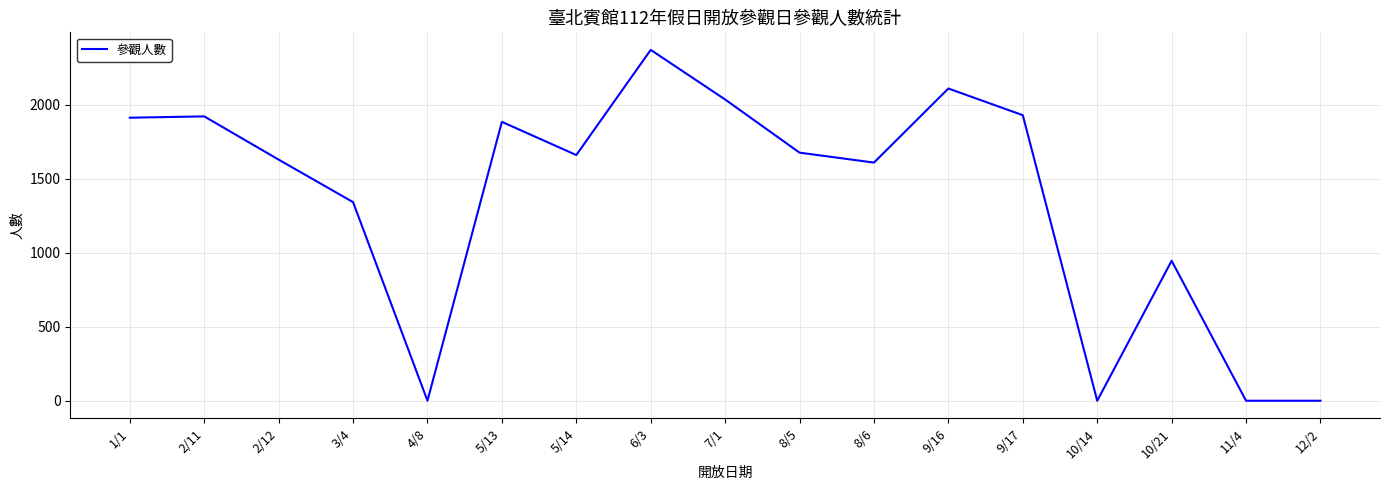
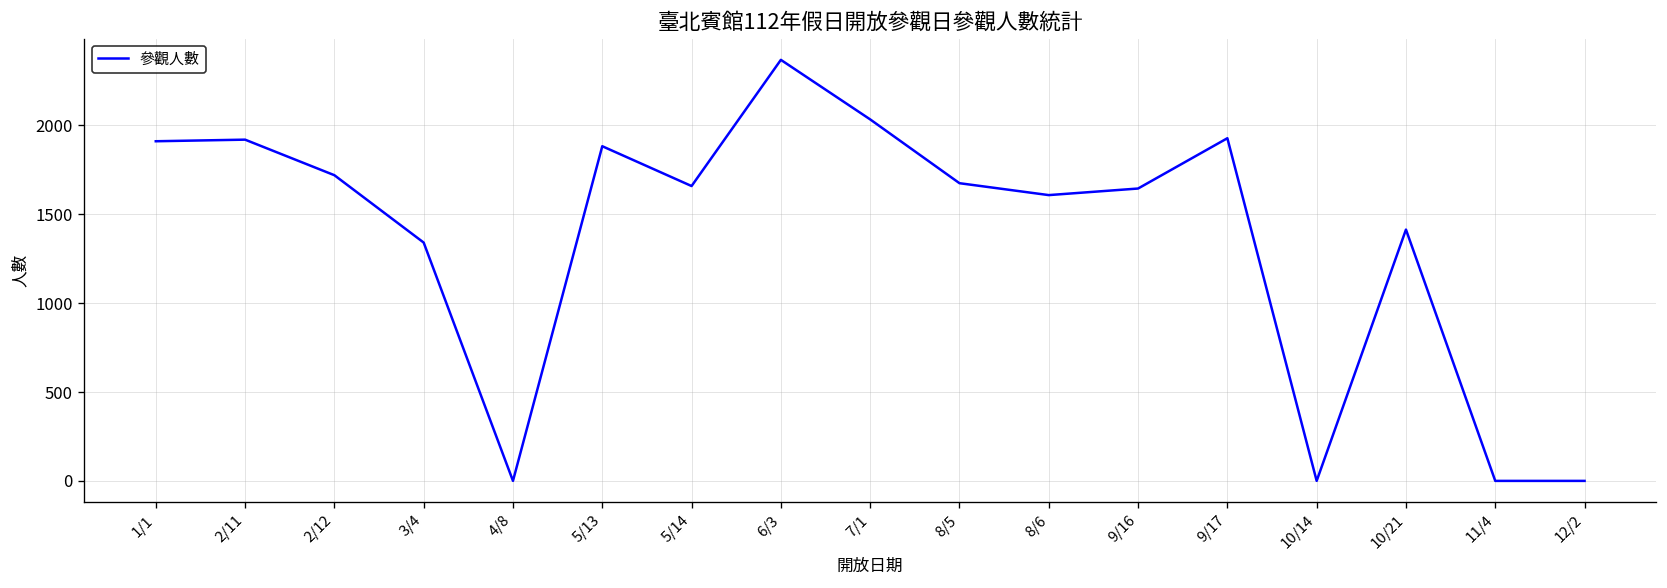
  {
    "1/1": 1910,
    "2/11": 1920,
-   "2/12": 1630,
+   "2/12": 1720,
    "3/4": 1340,
    "4/8": 0,
    "5/13": 1880,
    "5/14": 1660,
    "6/3": 2370,
    "7/1": 2030,
    "8/5": 1680,
    "8/6": 1610,
-   "9/16": 2110,
+   "9/16": 1650,
    "9/17": 1930,
    "10/14": 0,
-   "10/21": 950,
+   "10/21": 1410,
    "11/4": 0,
    "12/2": 0
  }
